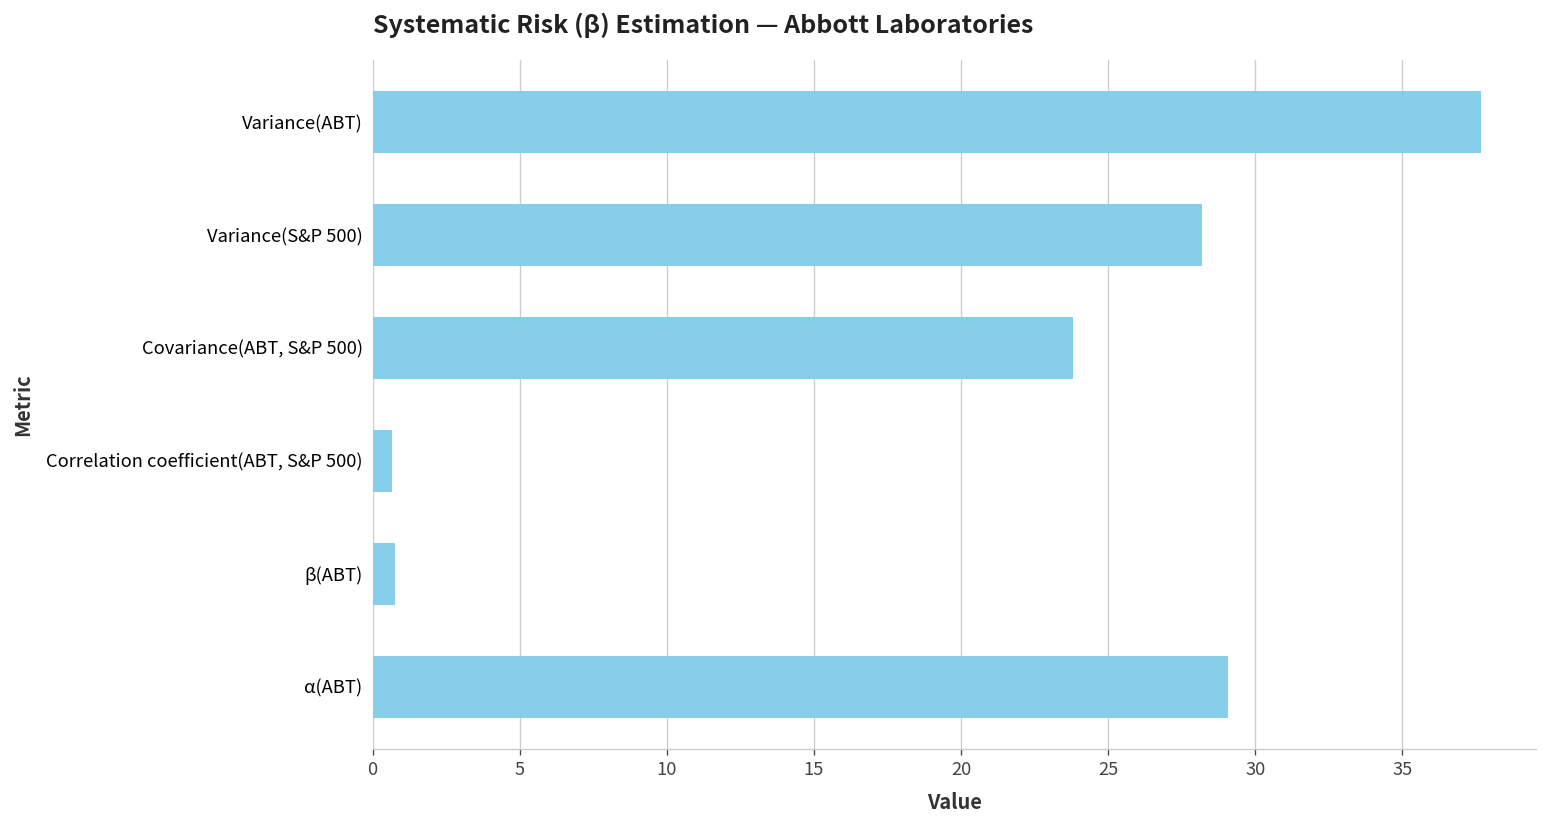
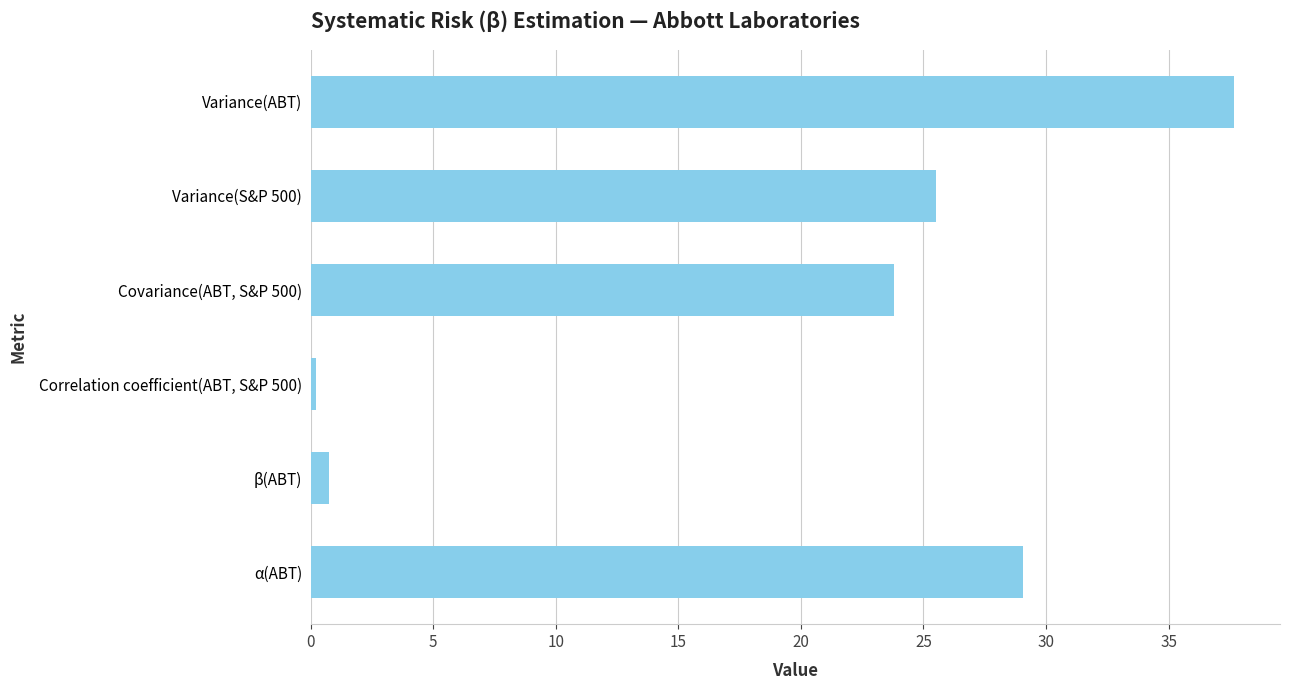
  {
    "Variance(ABT)": 37.7,
-   "Variance(S&P 500)": 28.2,
+   "Variance(S&P 500)": 25.5,
    "Covariance(ABT, S&P 500)": 23.8,
-   "Correlation coefficient(ABT, S&P 500)": 0.7,
+   "Correlation coefficient(ABT, S&P 500)": 0.2,
    "β(ABT)": 0.8,
    "α(ABT)": 29.1
  }
